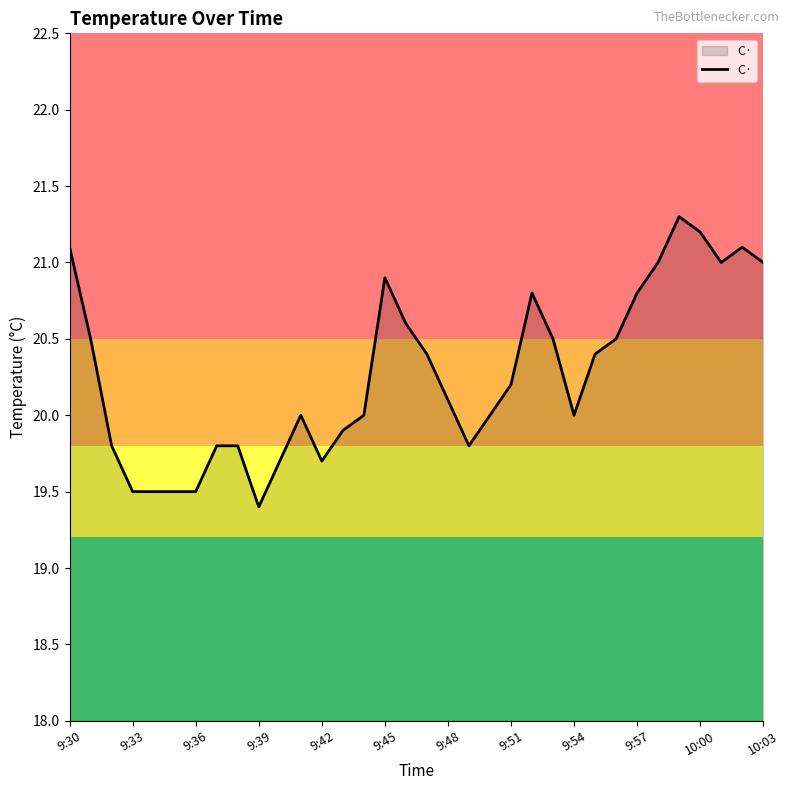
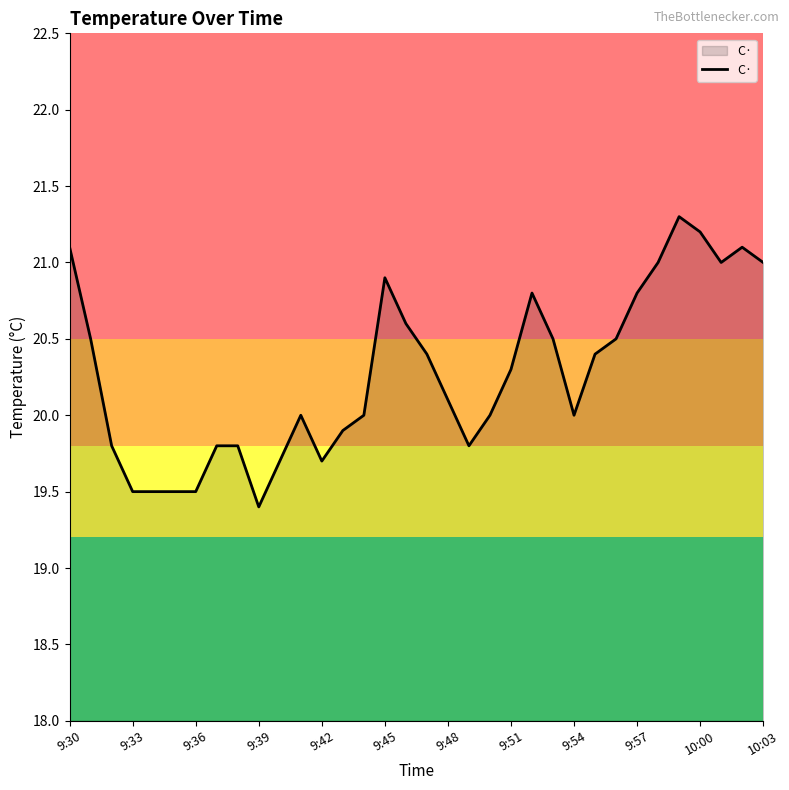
  {
    "9:30": 21.1,
    "9:33": 19.5,
    "9:36": 19.5,
    "9:39": 19.4,
    "9:42": 19.7,
    "9:45": 20.9,
    "9:48": 20.1,
-   "9:51": 20.2,
+   "9:51": 20.3,
    "9:54": 20.0,
    "9:57": 20.8,
    "10:00": 21.2,
    "10:03": 21.0
  }
